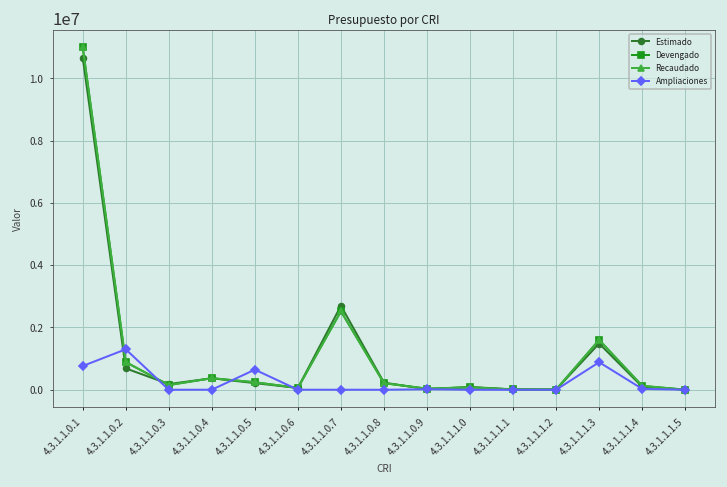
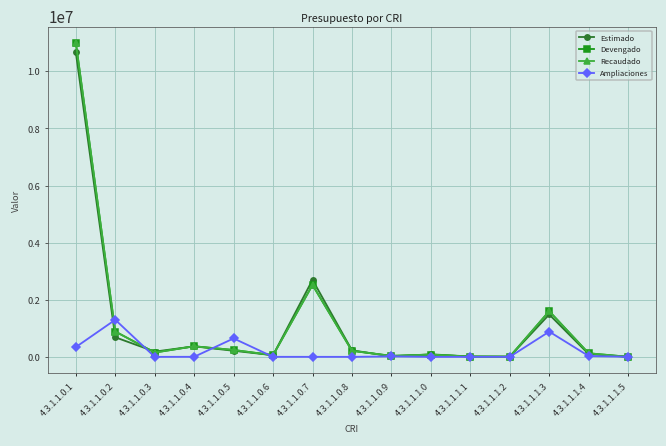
  {
    "Ampliaciones": {
-     "4.3.1.1.0.1": 800000,
+     "4.3.1.1.0.1": 300000,
      "4.3.1.1.0.2": 1300000,
      "4.3.1.1.0.3": 0,
      "4.3.1.1.0.4": 0,
      "4.3.1.1.0.5": 600000,
      "4.3.1.1.0.7": 0,
      "4.3.1.1.0.8": 0,
      "4.3.1.1.1.3": 900000
    }
  }
